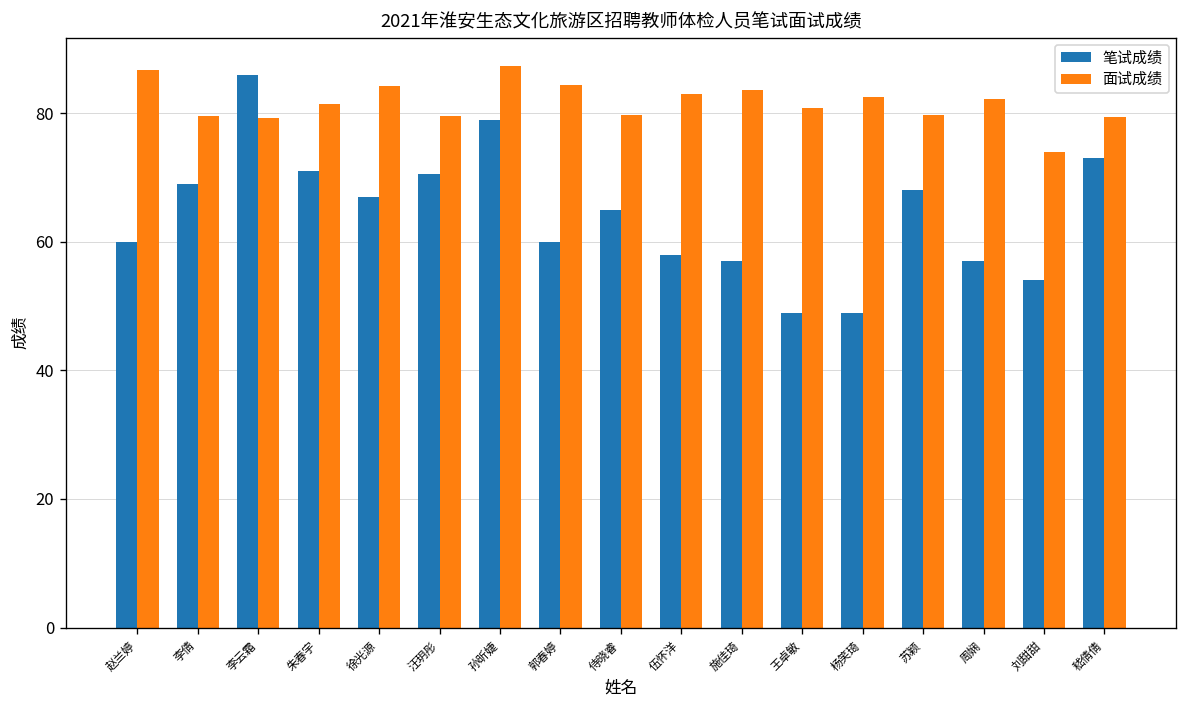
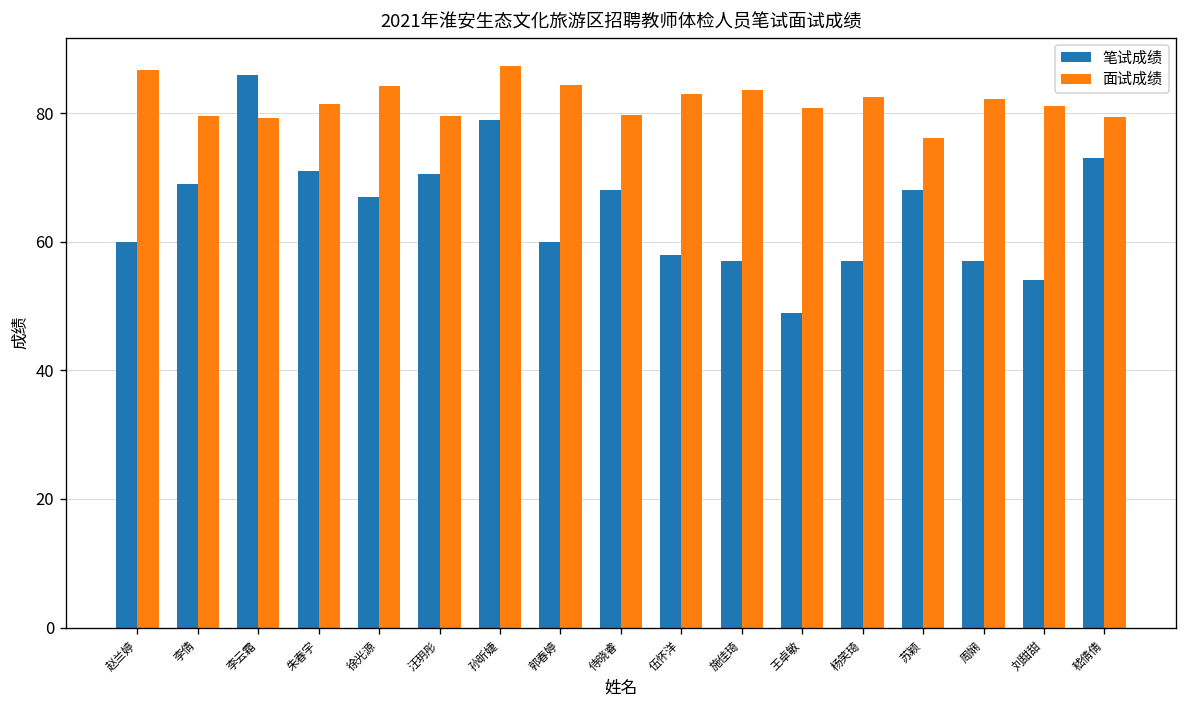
  {
    "笔试成绩": {
      "赵兰婷": 60,
      "李倩": 69,
      "李云霜": 86,
      "朱春宇": 71,
      "徐光源": 67,
      "汪玥彤": 71,
      "孙昕婕": 79,
      "郭春婷": 60,
-     "侍晓睿": 65,
+     "侍晓睿": 68,
      "伍怀洋": 58,
      "施佳琦": 57,
      "王卓敏": 49,
-     "杨笑琦": 49,
+     "杨笑琦": 57,
      "苏颖": 68,
      "周娴": 57,
      "刘甜甜": 54,
      "嵇倩倩": 73
    },
    "面试成绩": {
      "赵兰婷": 87,
      "李倩": 80,
      "李云霜": 79,
      "朱春宇": 81,
      "徐光源": 84,
      "汪玥彤": 80,
      "孙昕婕": 87,
      "郭春婷": 84,
      "侍晓睿": 80,
      "伍怀洋": 83,
      "施佳琦": 84,
      "王卓敏": 81,
      "杨笑琦": 83,
-     "苏颖": 80,
+     "苏颖": 76,
      "周娴": 82,
-     "刘甜甜": 74,
+     "刘甜甜": 81,
      "嵇倩倩": 79
    }
  }
